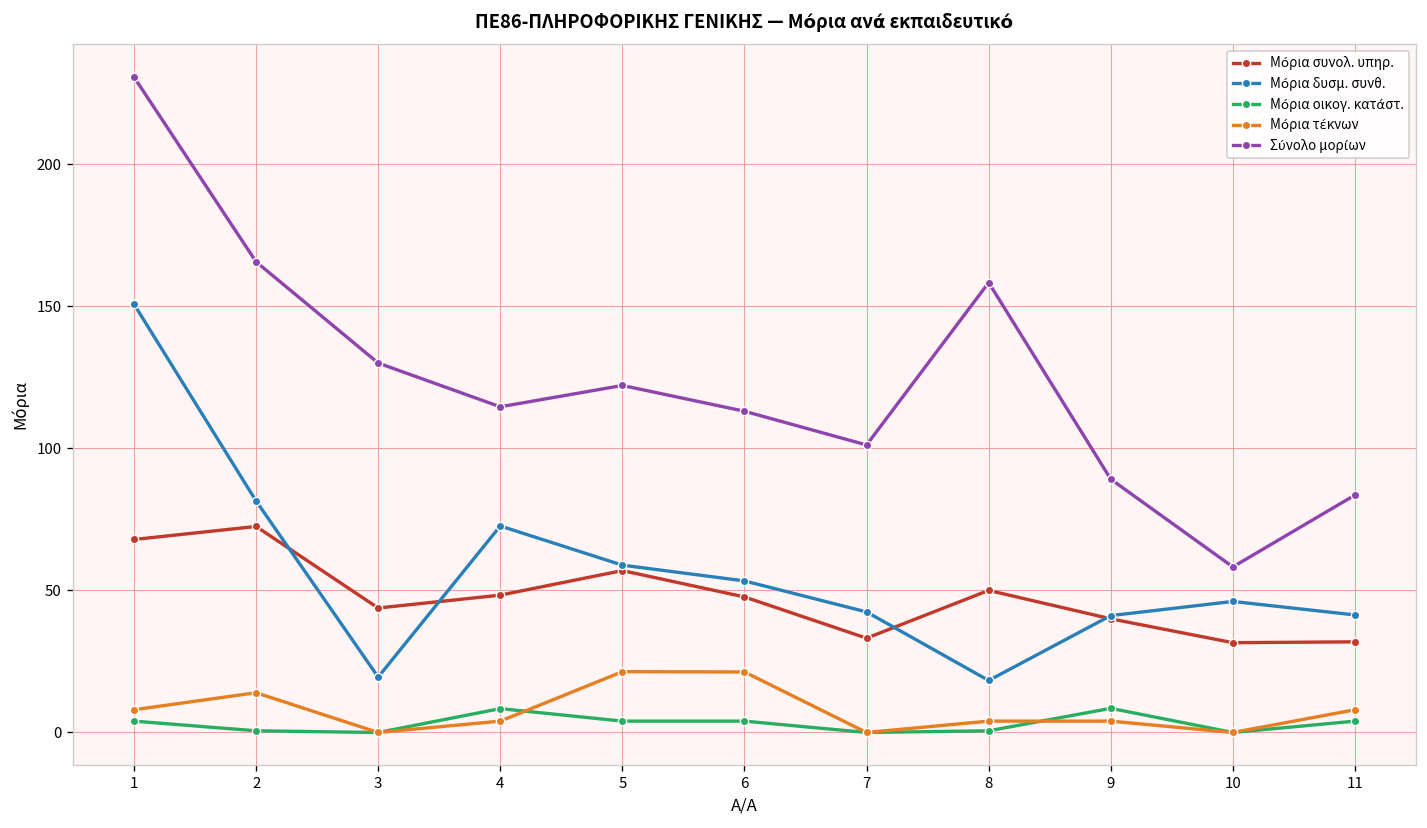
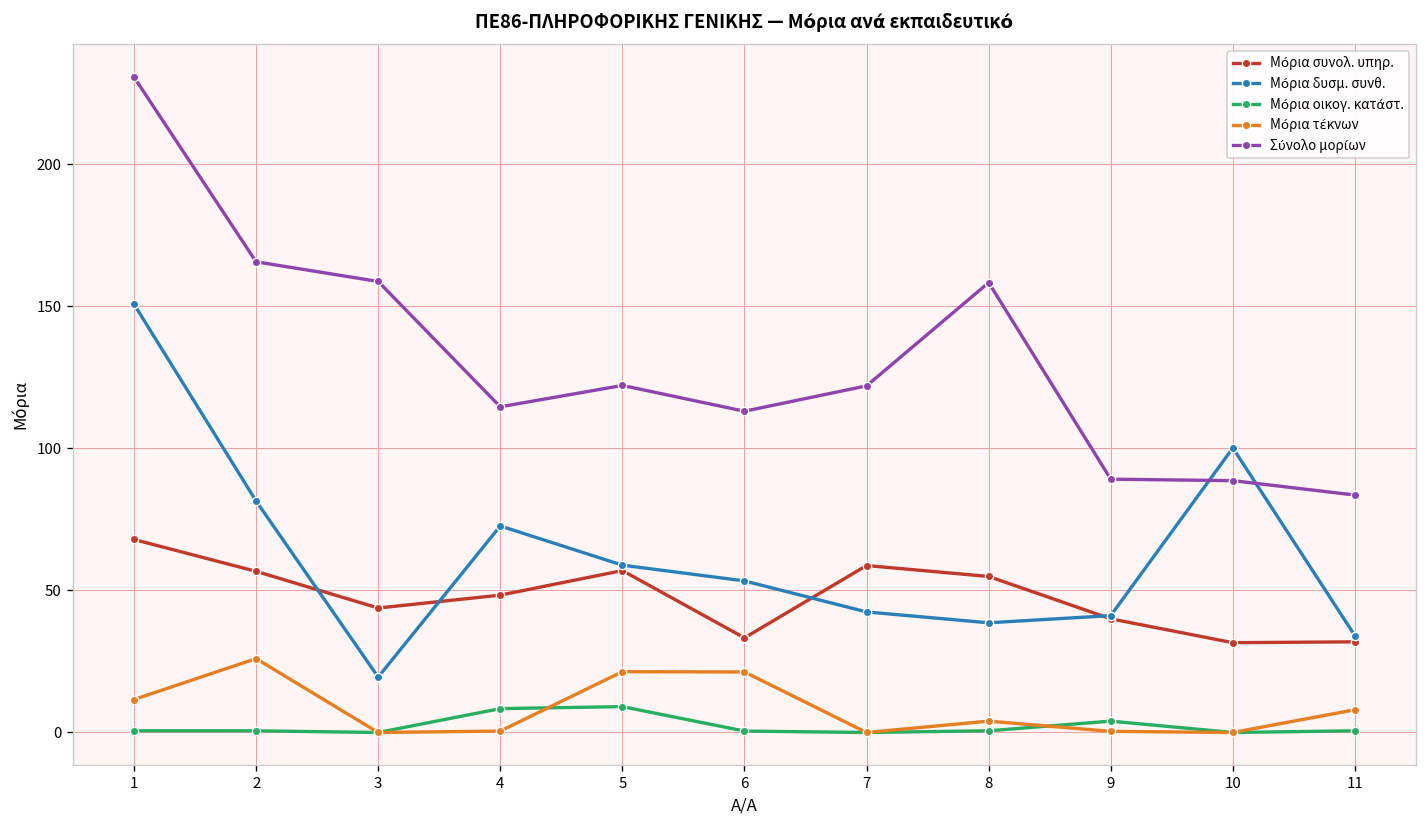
  {
    "Μόρια συνολ. υπηρ.": {
      "1": 68,
-     "2": 73,
+     "2": 57,
      "3": 44,
      "4": 48,
      "5": 57,
-     "6": 48,
-     "7": 33,
-     "8": 50,
+     "6": 33,
+     "7": 59,
+     "8": 55,
      "9": 40,
      "10": 32,
      "11": 32
    },
    "Μόρια δυσμ. συνθ.": {
      "1": 151,
      "2": 81,
      "3": 20,
      "4": 73,
      "5": 59,
      "6": 53,
      "7": 42,
-     "8": 18,
+     "8": 39,
      "9": 41,
-     "10": 46,
-     "11": 41
+     "10": 100,
+     "11": 34
    },
    "Μόρια οικογ. κατάστ.": {
-     "1": 4,
+     "1": 1,
      "2": 1,
      "4": 8,
-     "5": 4,
-     "6": 4,
+     "5": 9,
+     "6": 1,
      "8": 1,
-     "9": 9,
-     "11": 4
+     "9": 4,
+     "11": 1
    },
    "Μόρια τέκνων": {
-     "1": 8,
-     "2": 14,
-     "4": 4,
+     "1": 12,
+     "2": 26,
+     "4": 1,
      "5": 21,
      "6": 21,
      "8": 4,
-     "9": 4,
+     "9": 0,
      "11": 8
    },
    "Σύνολο μορίων": {
      "1": 231,
      "2": 166,
-     "3": 130,
+     "3": 159,
      "4": 115,
      "5": 122,
      "6": 113,
-     "7": 101,
+     "7": 122,
      "8": 158,
      "9": 89,
-     "10": 58,
+     "10": 89,
      "11": 84
    }
  }
